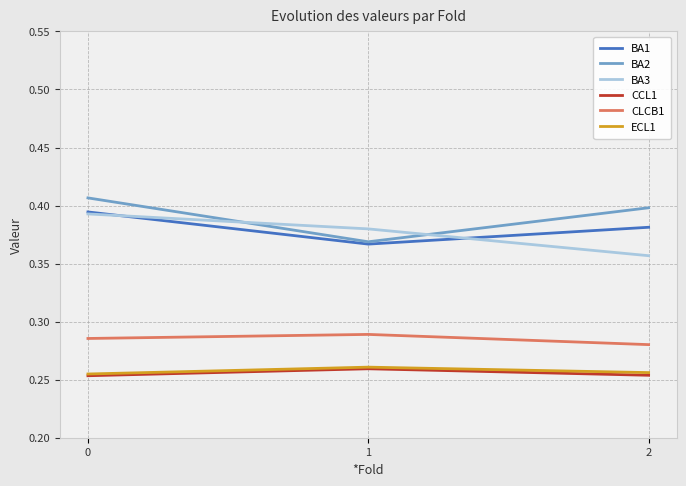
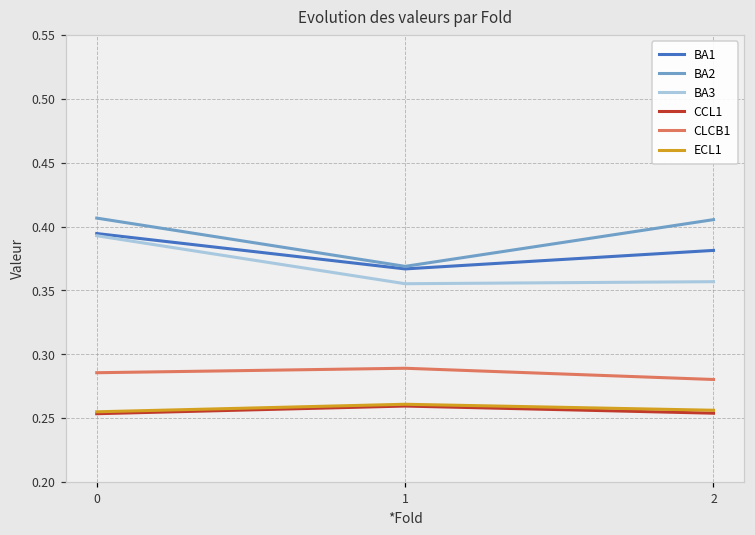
  {
    "BA1": {
      "2": 0.381
    },
    "BA2": {
      "0": 0.407,
-     "2": 0.398
+     "2": 0.405
    },
    "BA3": {
-     "1": 0.380,
+     "1": 0.355,
      "2": 0.357
    },
    "CCL1": {
      "2": 0.254
    },
    "CLCB1": {
      "0": 0.286,
      "1": 0.289,
      "2": 0.280
    },
    "ECL1": {
      "2": 0.256
    }
  }
